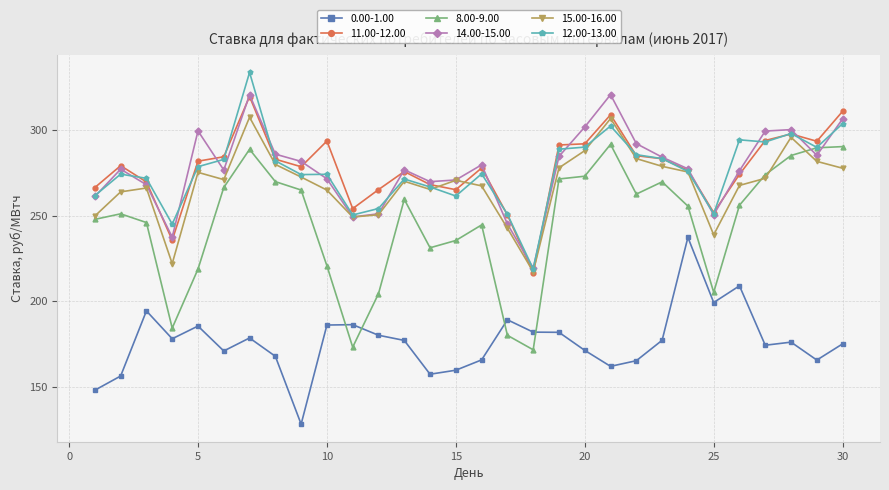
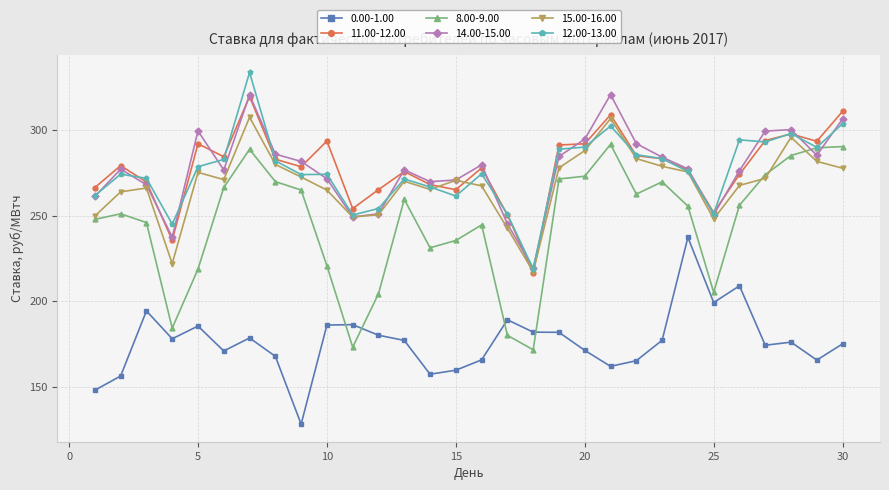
  {
    "11.00-12.00": {
-     "5": 282,
+     "5": 292,
      "10": 294,
      "15": 265,
      "20": 292,
      "30": 311
    },
    "8.00-9.00": {
      "5": 219,
      "10": 221,
      "15": 235,
      "20": 273,
      "25": 205,
      "30": 290
    },
    "14.00-15.00": {
      "5": 299,
      "10": 271,
-     "20": 302,
+     "20": 295,
      "30": 307
    },
    "15.00-16.00": {
      "5": 275,
      "10": 265,
      "20": 288,
-     "25": 239,
+     "25": 248,
      "30": 278
    }
  }
